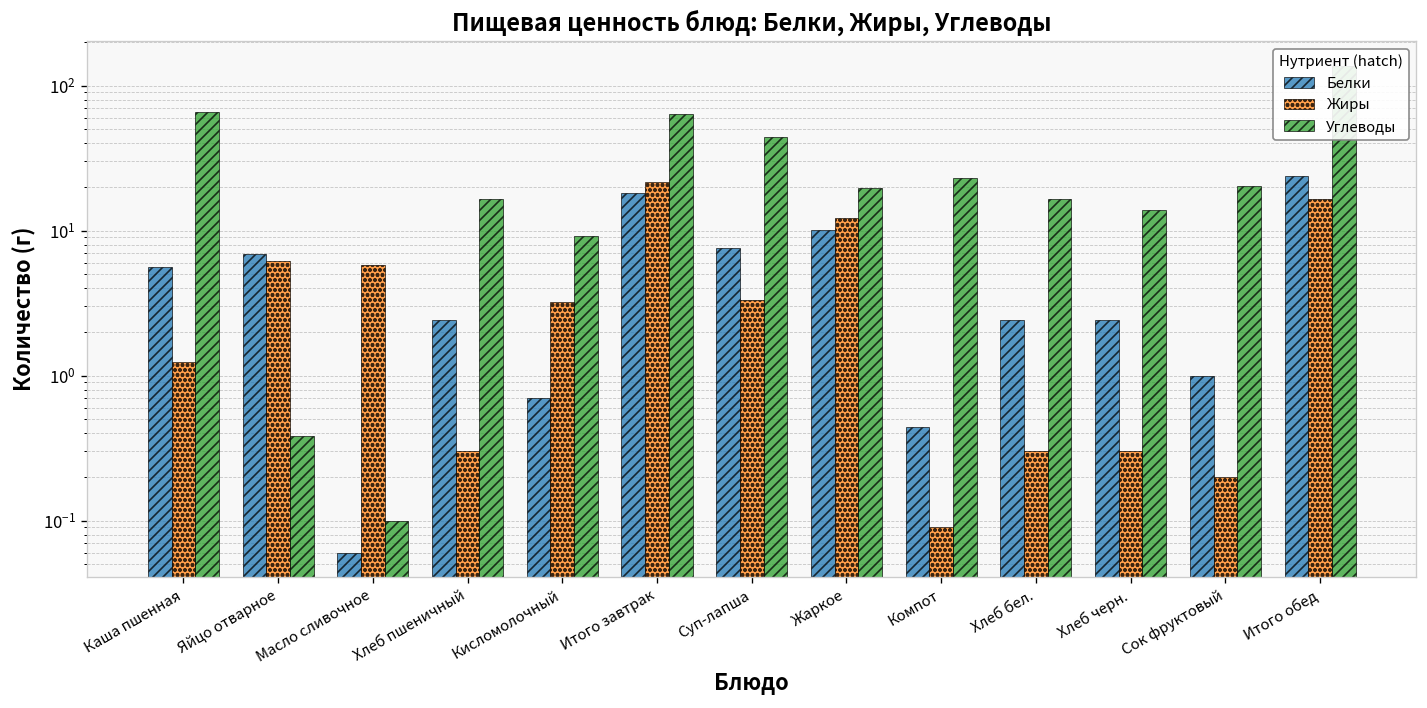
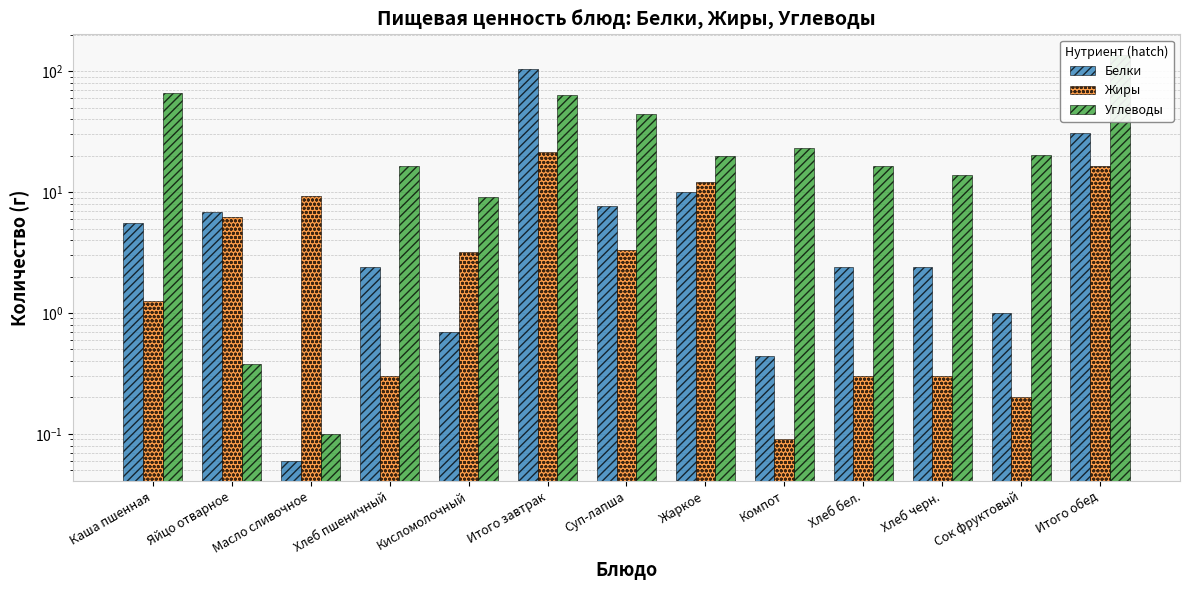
  {
    "Белки": {
      "Каша пшенная": 6,
      "Яйцо отварное": 7,
      "Масло сливочное": 0.06,
      "Хлеб пшеничный": 2.4,
      "Кисломолочный": 0.7,
-     "Итого завтрак": 18,
+     "Итого завтрак": 100,
      "Суп-лапша": 8,
      "Жаркое": 10,
      "Компот": 0.44,
      "Хлеб бел.": 2.4,
      "Хлеб черн.": 2.4,
      "Сок фруктовый": 1,
-     "Итого обед": 24
+     "Итого обед": 31
    },
    "Жиры": {
      "Каша пшенная": 1.3,
      "Яйцо отварное": 6,
-     "Масло сливочное": 6,
+     "Масло сливочное": 9,
      "Хлеб пшеничный": 0.30,
      "Кисломолочный": 3.2,
      "Итого завтрак": 21,
      "Суп-лапша": 3.3,
      "Жаркое": 12,
      "Компот": 0.09,
      "Хлеб бел.": 0.30,
      "Хлеб черн.": 0.30,
      "Сок фруктовый": 0.20,
      "Итого обед": 16
    },
    "Углеводы": {
      "Каша пшенная": 70,
      "Яйцо отварное": 0.38,
      "Масло сливочное": 0.10,
      "Хлеб пшеничный": 17,
      "Кисломолочный": 9,
      "Итого завтрак": 60,
      "Суп-лапша": 44,
      "Жаркое": 20,
      "Компот": 23,
      "Хлеб бел.": 17,
      "Хлеб черн.": 14,
      "Сок фруктовый": 20
    }
  }
